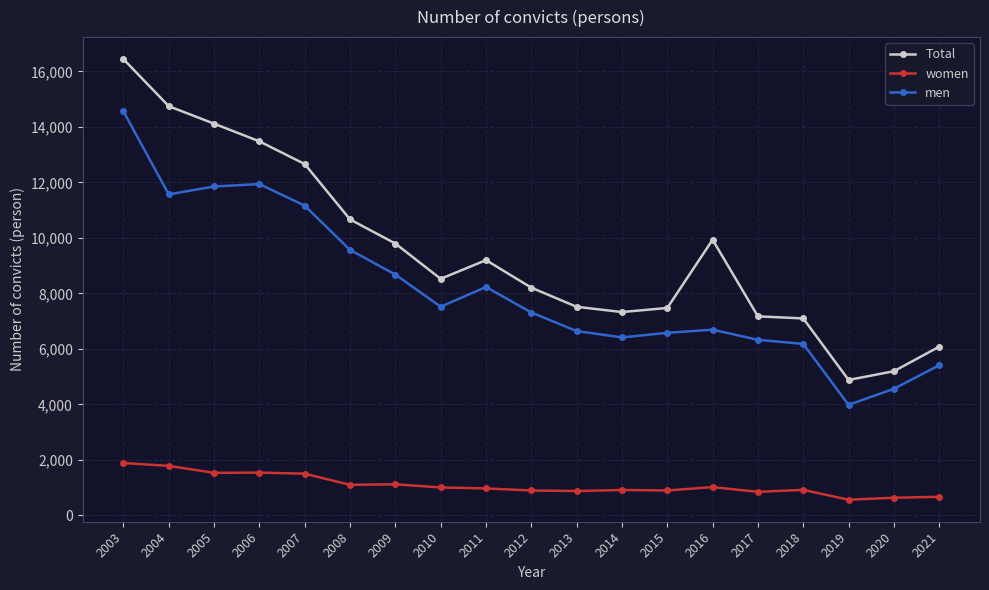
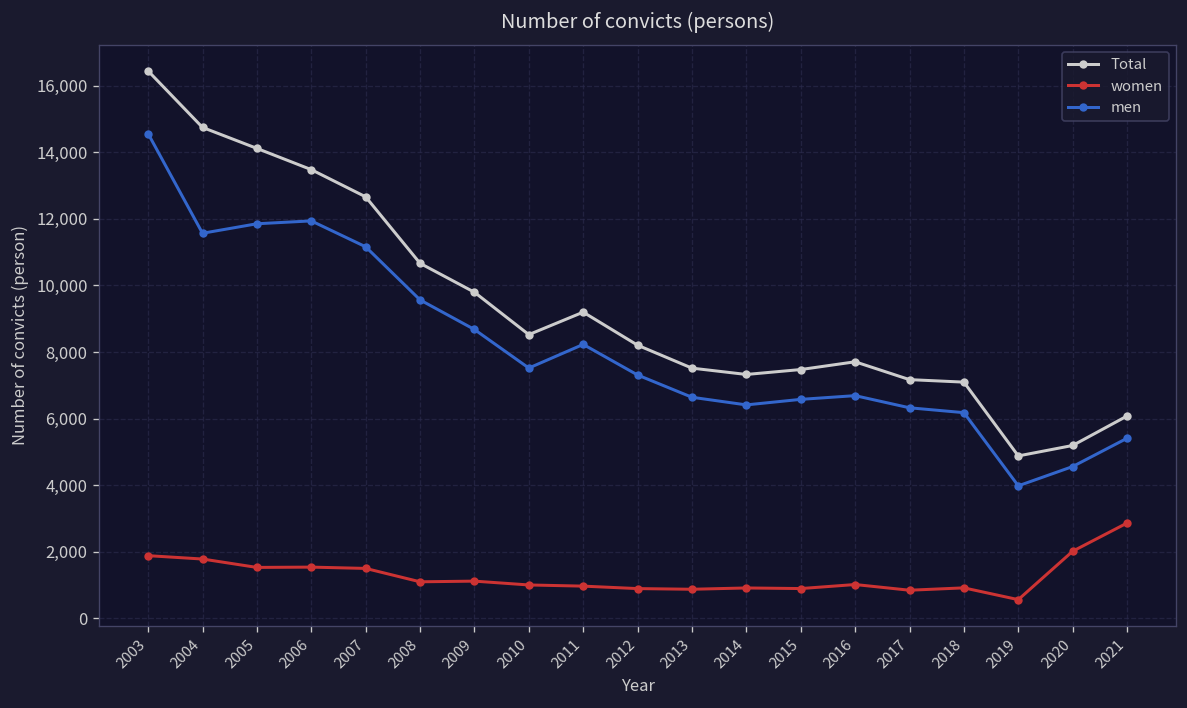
  {
    "Total": {
      "2003": "16,400",
      "2004": "14,700",
      "2005": "14,100",
      "2006": "13,500",
      "2007": "12,700",
      "2008": "10,700",
      "2009": "9,800",
      "2010": "8,500",
      "2011": "9,200",
      "2012": "8,200",
      "2013": "7,500",
      "2014": "7,300",
      "2015": "7,500",
-     "2016": "9,900",
+     "2016": "7,700",
      "2017": "7,200",
      "2018": "7,100",
      "2019": "4,900",
      "2020": "5,200",
      "2021": "6,100"
    },
    "women": {
      "2003": "1,900",
      "2004": "1,800",
      "2005": "1,500",
      "2006": "1,500",
      "2007": "1,500",
      "2008": "1,100",
      "2009": "1,100",
      "2010": "1,000",
      "2011": "1,000",
      "2012": "900",
      "2013": "900",
      "2014": "900",
      "2015": "900",
      "2016": "1,000",
      "2017": "800",
      "2018": "900",
      "2019": "600",
-     "2020": "600",
-     "2021": "700"
+     "2020": "2,000",
+     "2021": "2,900"
    },
    "men": {
      "2003": "14,600",
      "2004": "11,600",
      "2005": "11,900",
      "2006": "11,900",
      "2007": "11,200",
      "2008": "9,600",
      "2009": "8,700",
      "2010": "7,500",
      "2011": "8,200",
      "2012": "7,300",
      "2013": "6,600",
      "2014": "6,400",
      "2015": "6,600",
      "2016": "6,700",
      "2017": "6,300",
      "2018": "6,200",
      "2019": "4,000",
      "2020": "4,600",
      "2021": "5,400"
    }
  }
